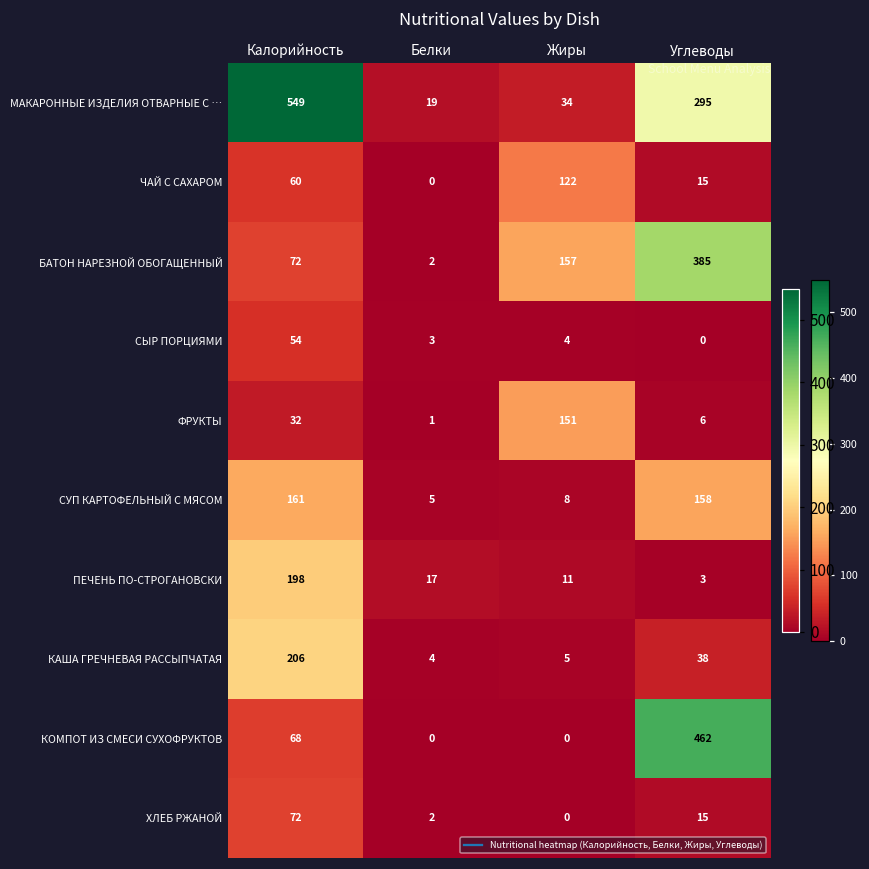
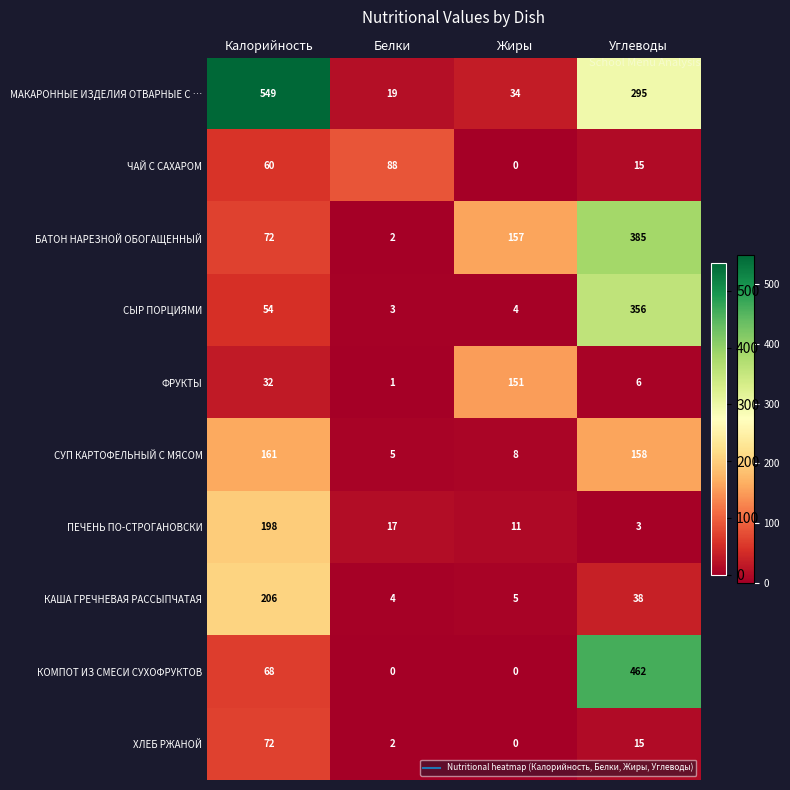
  {
    "МАКАРОННЫЕ ИЗДЕЛИЯ ОТВАРНЫЕ С …": {
      "Калорийность": 549,
      "Белки": 19,
      "Жиры": 34
    },
    "ЧАЙ С САХАРОМ": {
      "Калорийность": 60,
-     "Белки": 0,
-     "Жиры": 122,
+     "Белки": 88,
+     "Жиры": 0,
      "Углеводы": 15
    },
    "БАТОН НАРЕЗНОЙ ОБОГАЩЕННЫЙ": {
      "Калорийность": 72,
      "Белки": 2,
      "Жиры": 157,
      "Углеводы": 385
    },
    "СЫР ПОРЦИЯМИ": {
      "Калорийность": 54,
      "Белки": 3,
      "Жиры": 4,
-     "Углеводы": 0
+     "Углеводы": 356
    },
    "ФРУКТЫ": {
      "Калорийность": 32,
      "Белки": 1,
      "Жиры": 151,
      "Углеводы": 6
    },
    "СУП КАРТОФЕЛЬНЫЙ С МЯСОМ": {
      "Калорийность": 161,
      "Белки": 5,
      "Жиры": 8,
      "Углеводы": 158
    },
    "ПЕЧЕНЬ ПО-СТРОГАНОВСКИ": {
      "Калорийность": 198,
      "Белки": 17,
      "Жиры": 11,
      "Углеводы": 3
    },
    "КАША ГРЕЧНЕВАЯ РАССЫПЧАТАЯ": {
      "Калорийность": 206,
      "Белки": 4,
      "Жиры": 5,
      "Углеводы": 38
    },
    "КОМПОТ ИЗ СМЕСИ СУХОФРУКТОВ": {
      "Калорийность": 68,
      "Белки": 0,
      "Жиры": 0,
      "Углеводы": 462
    },
    "ХЛЕБ РЖАНОЙ": {
      "Калорийность": 72,
      "Белки": 2,
      "Жиры": 0,
      "Углеводы": 15
    }
  }
